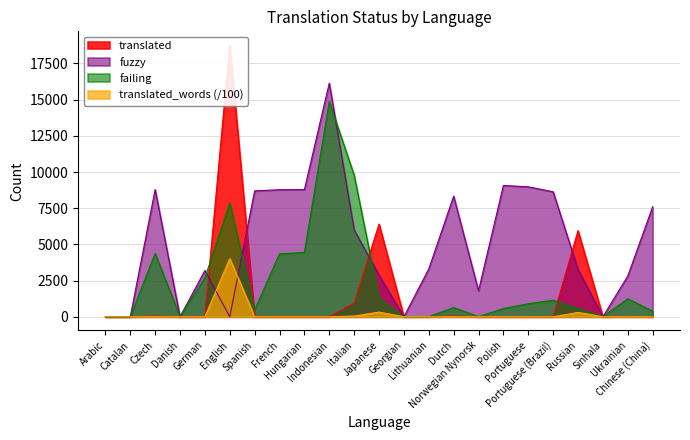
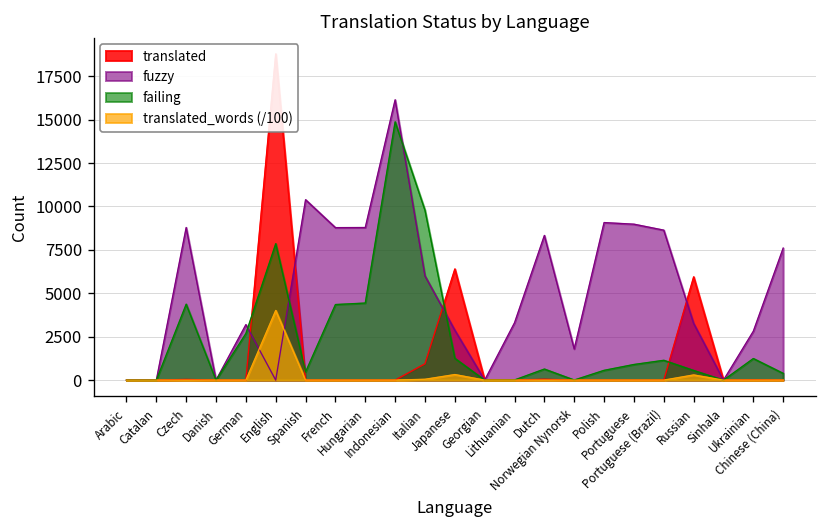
  {
    "translated": {
      "Italian": 900,
      "Japanese": 6400,
      "Russian": 5900
    },
    "fuzzy": {
      "Czech": 8800,
      "German": 3200,
      "English": 0,
-     "Spanish": 8700,
+     "Spanish": 10400,
      "French": 8800,
      "Hungarian": 8800,
      "Indonesian": 16100,
      "Italian": 6000,
      "Japanese": 2900,
      "Lithuanian": 3300,
      "Dutch": 8300,
      "Norwegian Nynorsk": 1800,
      "Polish": 9100,
      "Portuguese": 9000,
      "Portuguese (Brazil)": 8600,
      "Russian": 3300,
      "Ukrainian": 2800,
      "Chinese (China)": 7600
    },
    "failing": {
      "Czech": 4400,
      "German": 2700,
      "English": 7900,
      "Spanish": 500,
      "French": 4400,
      "Hungarian": 4400,
      "Indonesian": 14900,
      "Italian": 9800,
      "Japanese": 1300,
      "Dutch": 600,
      "Polish": 600,
      "Portuguese": 900,
      "Portuguese (Brazil)": 1100,
      "Russian": 600,
      "Ukrainian": 1200,
      "Chinese (China)": 400
    },
    "translated_words (/100)": {
      "English": 4000,
      "Italian": 0,
      "Japanese": 300,
      "Russian": 300
    }
  }
